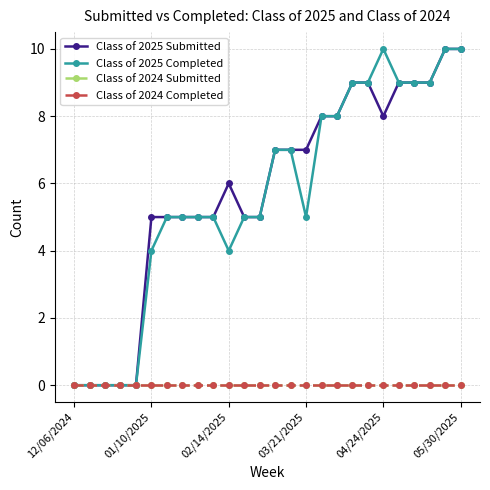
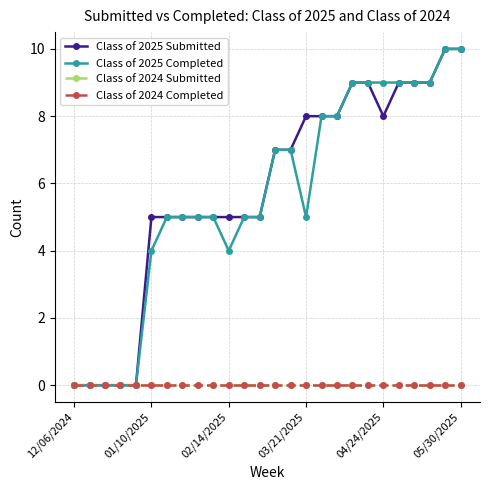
  {
    "Class of 2025 Submitted": {
      "01/10/2025": 5,
-     "02/14/2025": 6,
-     "03/21/2025": 7,
+     "02/14/2025": 5,
+     "03/21/2025": 8,
      "04/24/2025": 8
    },
    "Class of 2025 Completed": {
      "01/10/2025": 4,
      "02/14/2025": 4,
      "03/21/2025": 5,
-     "04/24/2025": 10
+     "04/24/2025": 9
    },
    "Class of 2024 Completed": {
      "01/10/2025": 0,
      "02/14/2025": 0,
      "03/21/2025": 0,
      "04/24/2025": 0,
      "05/30/2025": 0
    }
  }
